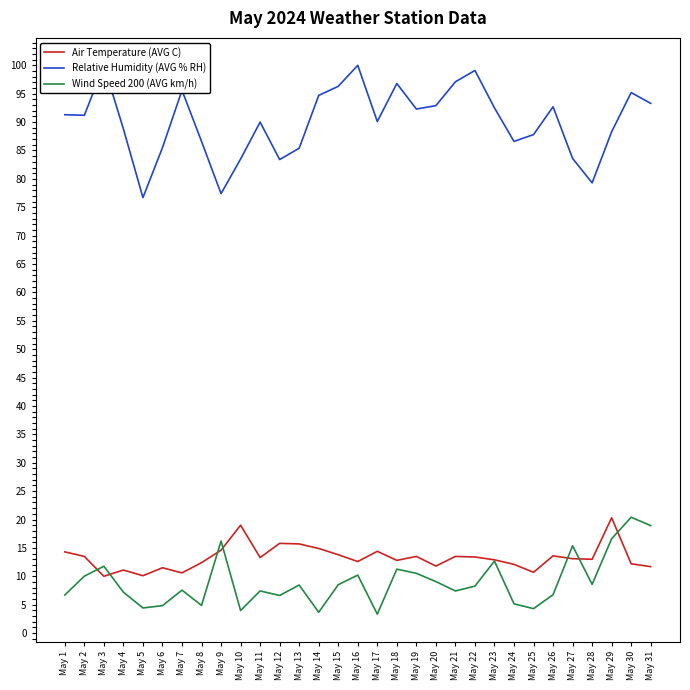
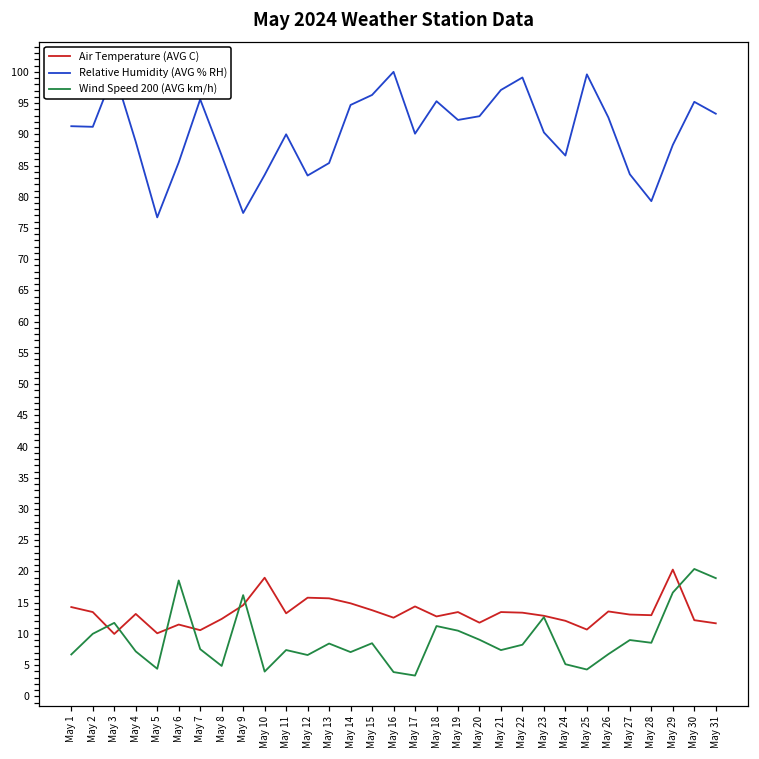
  {
    "Air Temperature (AVG C)": {
      "May 1": 14,
      "May 2": 14,
      "May 3": 10,
-     "May 4": 11,
+     "May 4": 13,
      "May 5": 10,
      "May 6": 12,
      "May 7": 11,
      "May 8": 12,
      "May 9": 15,
      "May 10": 19,
      "May 11": 13,
      "May 12": 16,
      "May 13": 16,
      "May 14": 15,
      "May 15": 14,
      "May 16": 13,
      "May 17": 14,
      "May 18": 13,
      "May 19": 14,
      "May 20": 12,
      "May 21": 14,
      "May 22": 13,
      "May 24": 12,
      "May 25": 11,
      "May 26": 14,
      "May 27": 13,
      "May 28": 13,
      "May 29": 20,
      "May 30": 12,
      "May 31": 12
    },
    "Relative Humidity (AVG % RH)": {
      "May 1": 91,
      "May 2": 91,
      "May 4": 89,
      "May 5": 77,
      "May 6": 86,
      "May 8": 87,
      "May 9": 77,
      "May 10": 84,
      "May 11": 90,
      "May 12": 83,
      "May 13": 85,
      "May 14": 95,
      "May 15": 96,
      "May 16": 100,
      "May 17": 90,
-     "May 18": 97,
+     "May 18": 95,
      "May 19": 92,
      "May 20": 93,
      "May 21": 97,
      "May 22": 99,
-     "May 23": 93,
+     "May 23": 90,
      "May 24": 87,
-     "May 25": 88,
+     "May 25": 100,
      "May 26": 93,
      "May 27": 84,
      "May 28": 79,
      "May 29": 88,
      "May 30": 95,
      "May 31": 93
    },
    "Wind Speed 200 (AVG km/h)": {
      "May 1": 7,
      "May 2": 10,
      "May 3": 12,
      "May 4": 7,
      "May 5": 4,
-     "May 6": 5,
+     "May 6": 19,
      "May 7": 8,
      "May 8": 5,
      "May 9": 16,
      "May 10": 4,
      "May 11": 7,
      "May 12": 7,
      "May 13": 8,
-     "May 14": 4,
+     "May 14": 7,
      "May 15": 9,
-     "May 16": 10,
+     "May 16": 4,
      "May 17": 3,
      "May 18": 11,
      "May 19": 11,
      "May 20": 9,
      "May 21": 7,
      "May 22": 8,
      "May 24": 5,
      "May 25": 4,
      "May 26": 7,
-     "May 27": 15,
+     "May 27": 9,
      "May 28": 9,
      "May 29": 17,
      "May 30": 20,
      "May 31": 19
    }
  }
